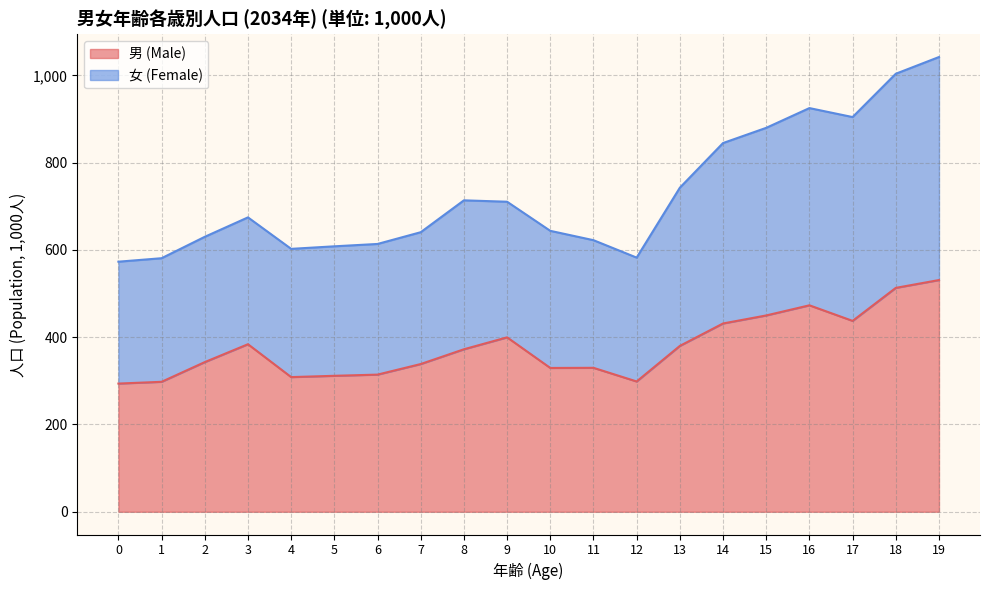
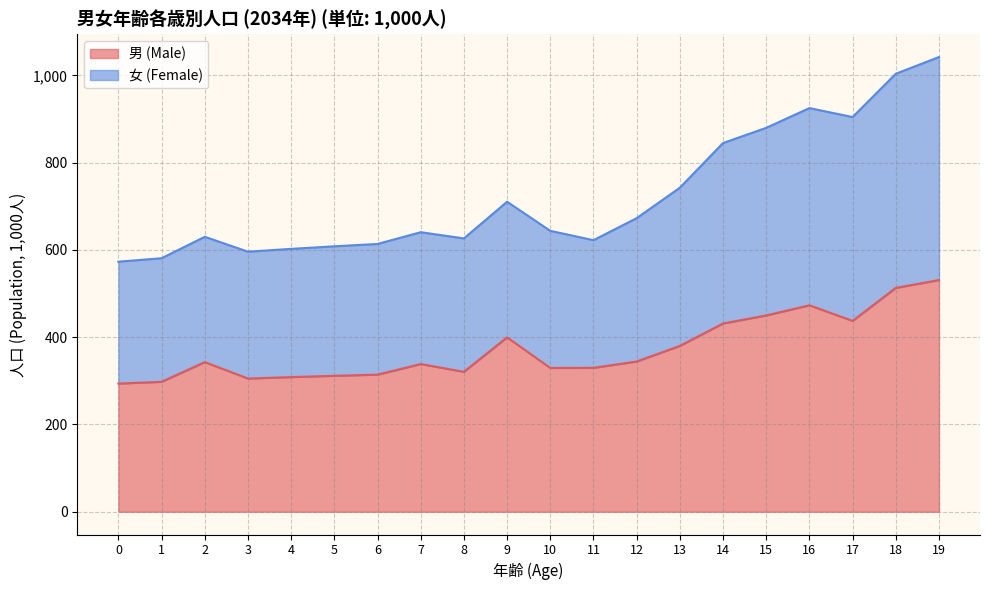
  {
    "男 (Male)": {
      "0": 290,
      "1": 300,
      "2": 340,
-     "3": 380,
+     "3": 310,
      "4": 310,
      "5": 310,
      "6": 310,
      "7": 340,
-     "8": 370,
+     "8": 320,
      "9": 400,
      "10": 330,
      "11": 330,
-     "12": 300,
+     "12": 340,
      "13": 380,
      "14": 430,
      "15": 450,
      "16": 470,
      "17": 440,
      "18": 510,
      "19": 530
    },
    "女 (Female)": {
      "0": 280,
      "1": 280,
      "2": 290,
      "3": 290,
      "4": 290,
      "5": 300,
      "6": 300,
      "7": 300,
-     "8": 340,
+     "8": 310,
      "9": 310,
      "10": 310,
      "11": 290,
-     "12": 280,
+     "12": 330,
      "13": 360,
      "14": 410,
      "15": 430,
      "16": 450,
      "17": 470,
      "18": 490,
      "19": 510
    }
  }
